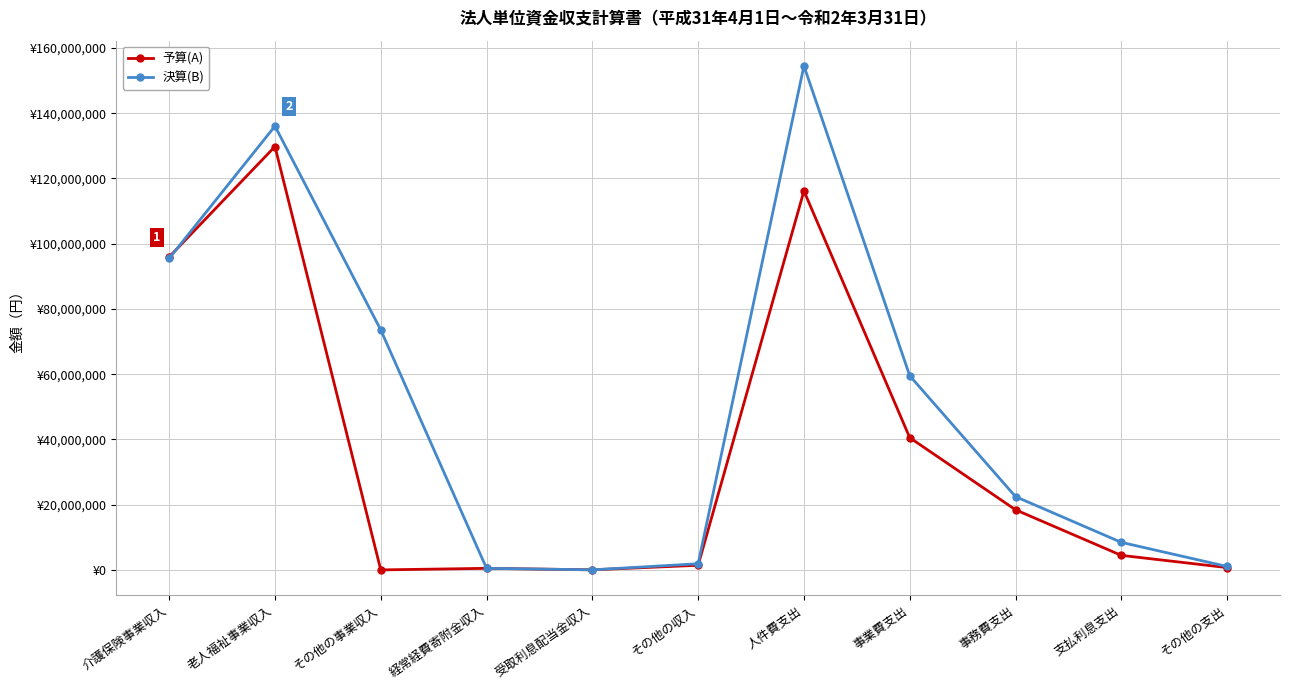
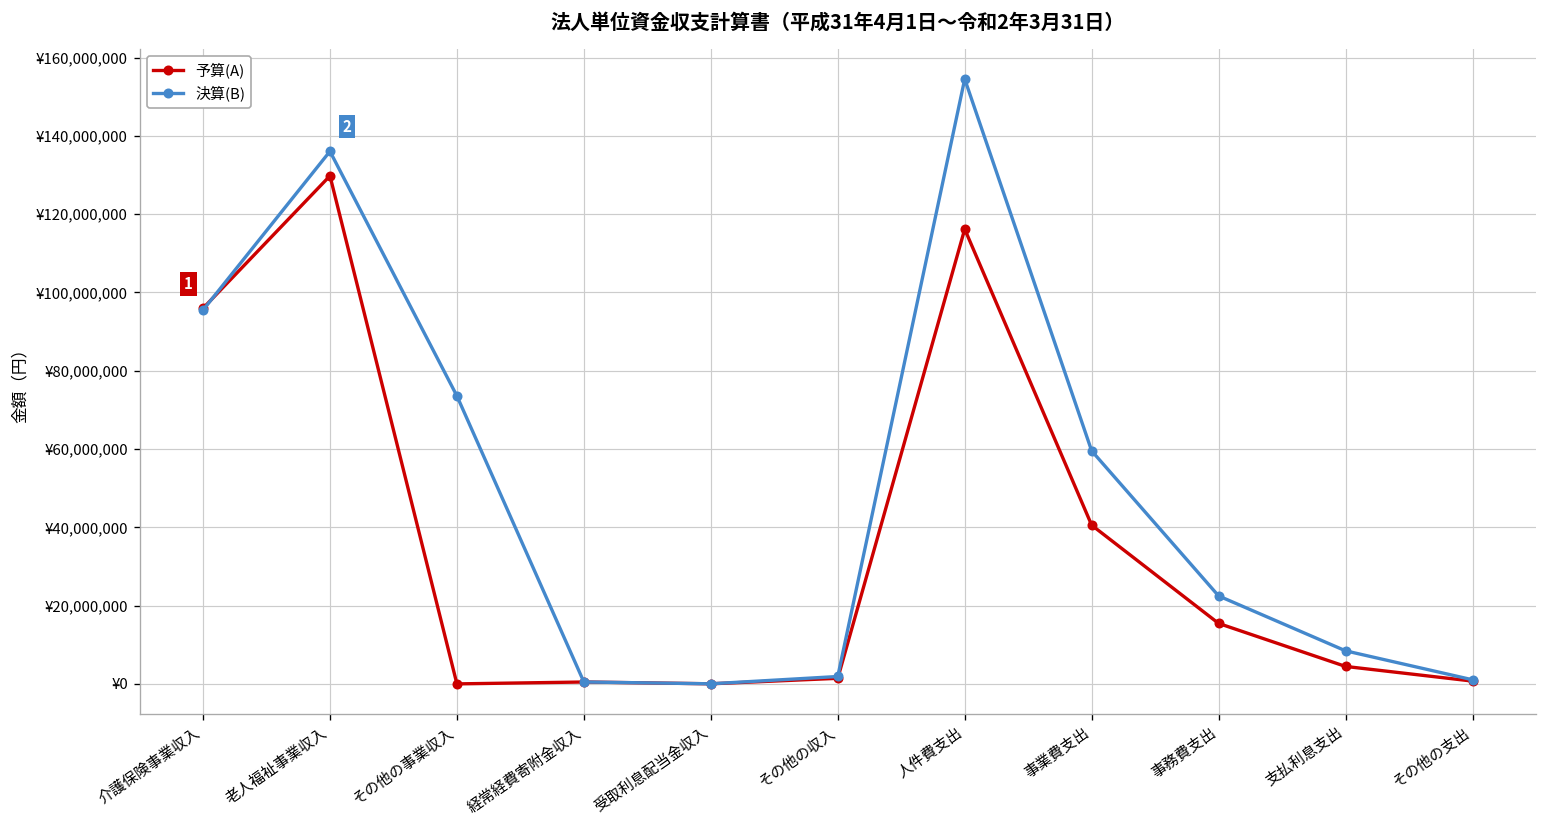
  {
    "予算(A)": {
      "老人福祉事業収入": "¥130,000,000",
      "その他の事業収入": "¥0",
      "人件費支出": "¥116,000,000",
      "事業費支出": "¥41,000,000",
-     "事務費支出": "¥18,000,000",
+     "事務費支出": "¥15,000,000",
      "支払利息支出": "¥4,000,000"
    },
    "決算(B)": {
      "その他の事業収入": "¥74,000,000",
      "人件費支出": "¥155,000,000",
      "事業費支出": "¥60,000,000",
      "事務費支出": "¥22,000,000",
      "支払利息支出": "¥8,000,000"
    }
  }
